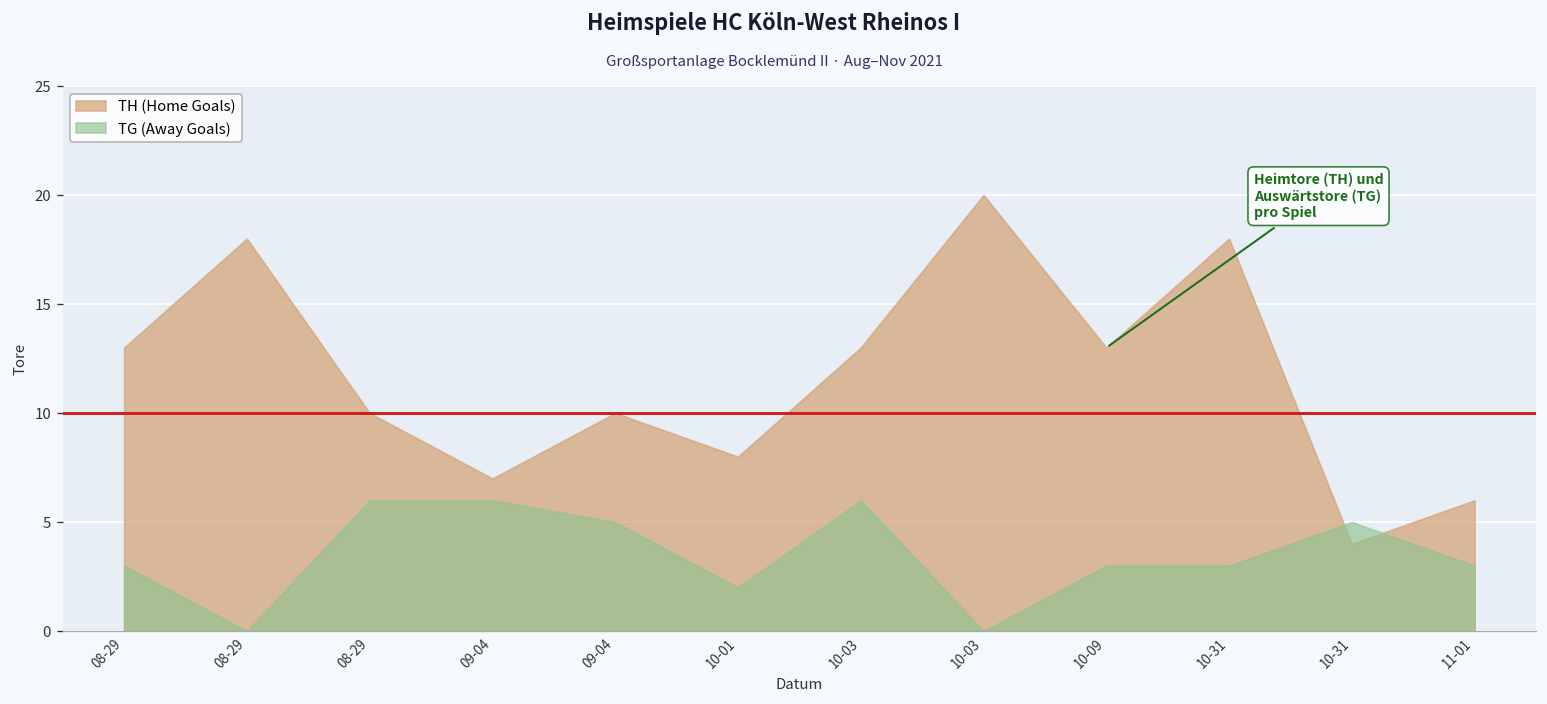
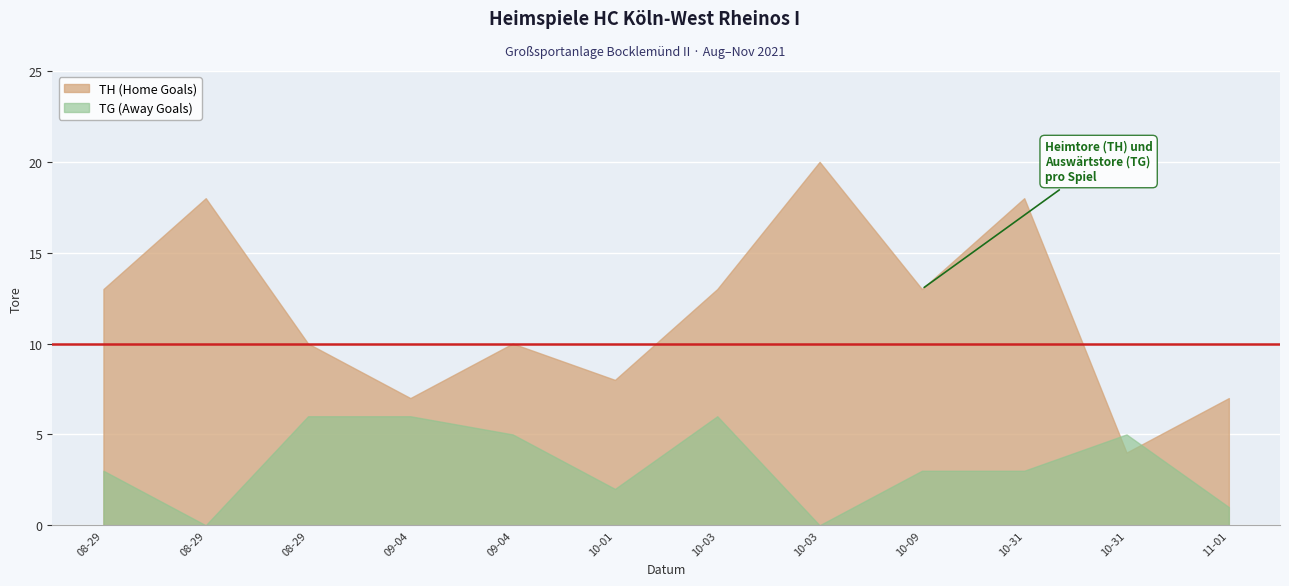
  {
    "TH (Home Goals)": {
      "10-01": 8,
      "10-09": 13,
-     "11-01": 6
+     "11-01": 7
    },
    "TG (Away Goals)": {
      "10-01": 2,
      "10-09": 3,
-     "11-01": 3
+     "11-01": 1
    }
  }
